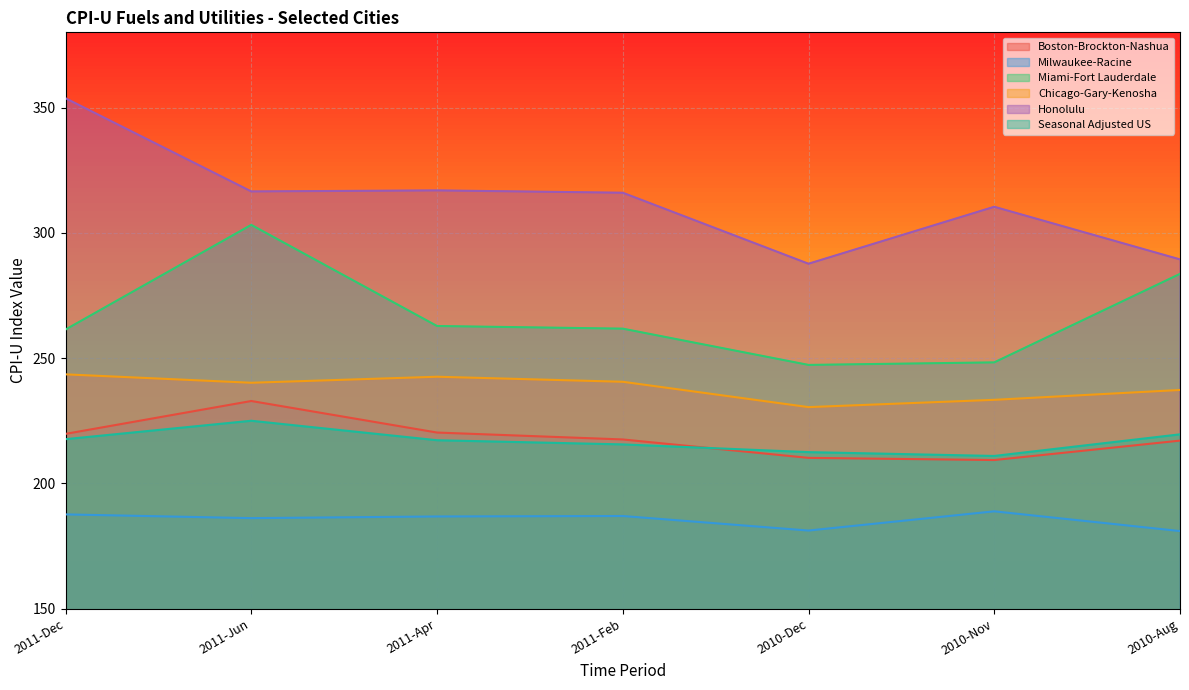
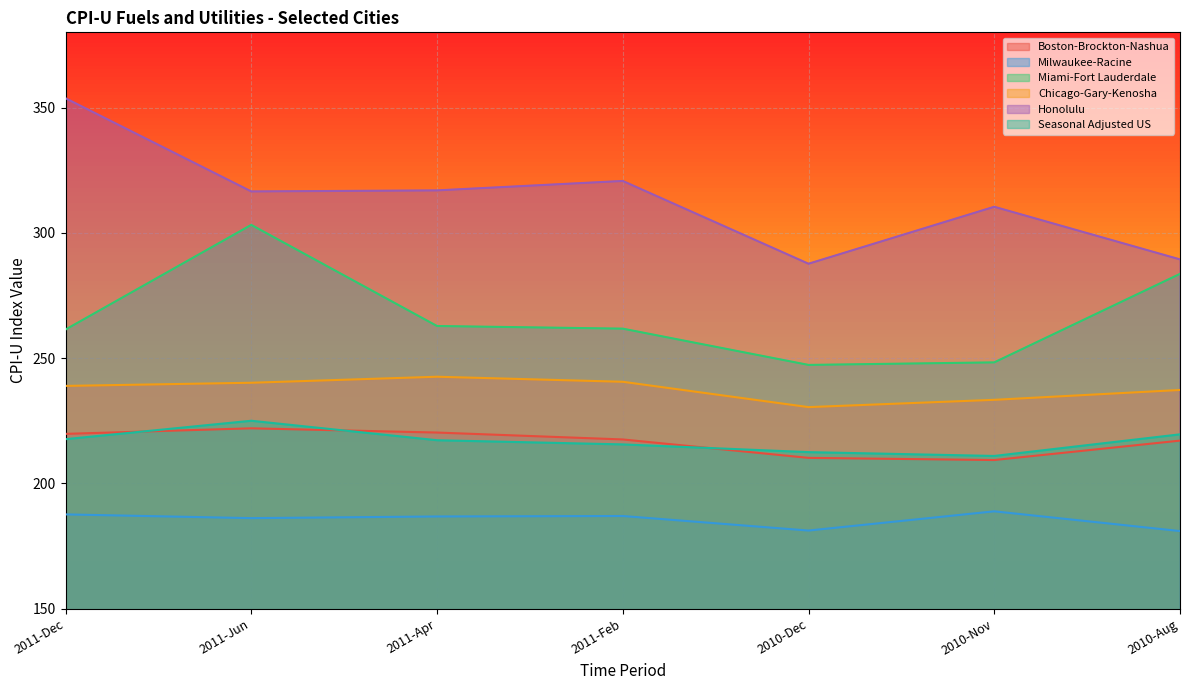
  {
    "Boston-Brockton-Nashua": {
      "2011-Dec": 220,
-     "2011-Jun": 233,
+     "2011-Jun": 222,
      "2011-Apr": 220,
      "2011-Feb": 218,
      "2010-Dec": 210,
      "2010-Nov": 209,
      "2010-Aug": 217
    },
    "Chicago-Gary-Kenosha": {
-     "2011-Dec": 244,
+     "2011-Dec": 239,
      "2011-Jun": 240,
      "2011-Apr": 243,
      "2011-Feb": 241,
      "2010-Dec": 230,
      "2010-Nov": 233,
      "2010-Aug": 237
    },
    "Honolulu": {
      "2011-Dec": 354,
      "2011-Jun": 317,
      "2011-Apr": 317,
-     "2011-Feb": 316,
+     "2011-Feb": 321,
      "2010-Dec": 288,
      "2010-Nov": 310,
      "2010-Aug": 289
    }
  }
